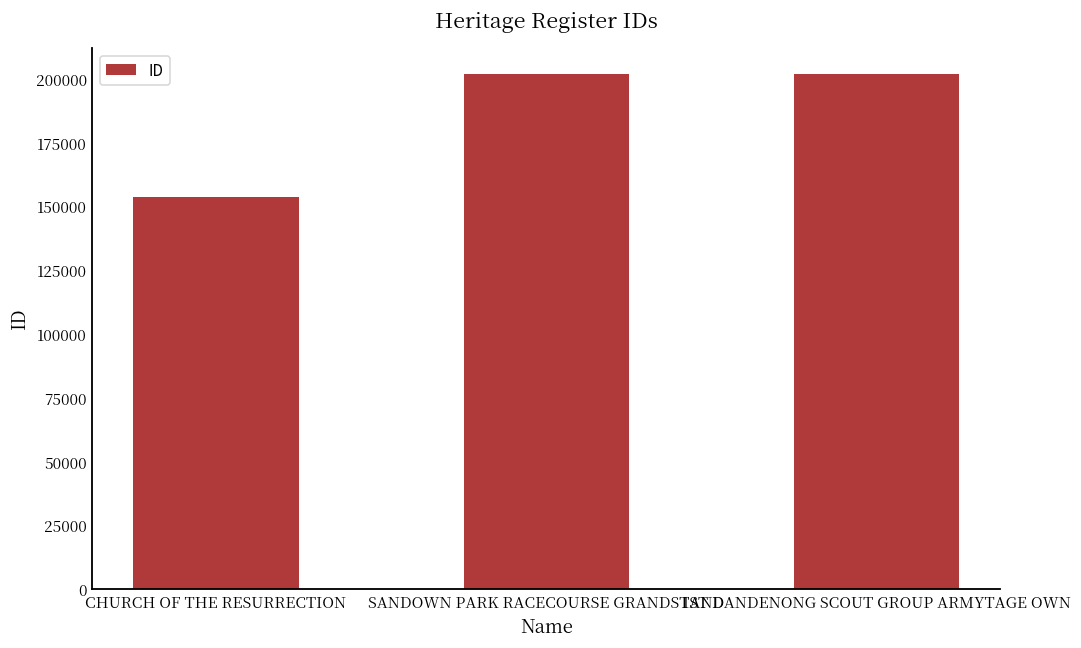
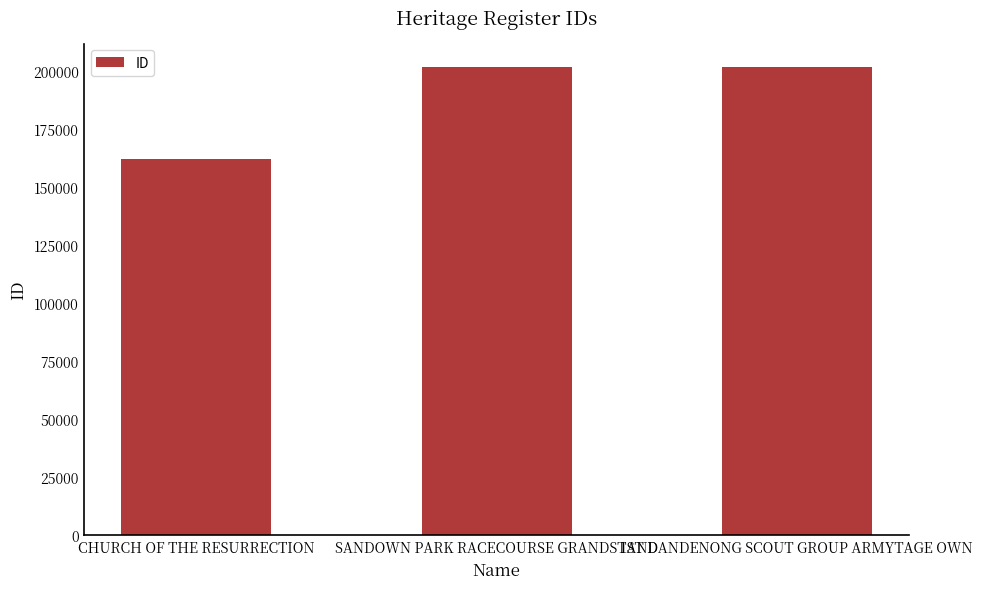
  {
-   "CHURCH OF THE RESURRECTION": 154000,
+   "CHURCH OF THE RESURRECTION": 162000,
    "SANDOWN PARK RACECOURSE GRANDSTAND": 202000,
    "1ST DANDENONG SCOUT GROUP ARMYTAGE OWN": 202000
  }
